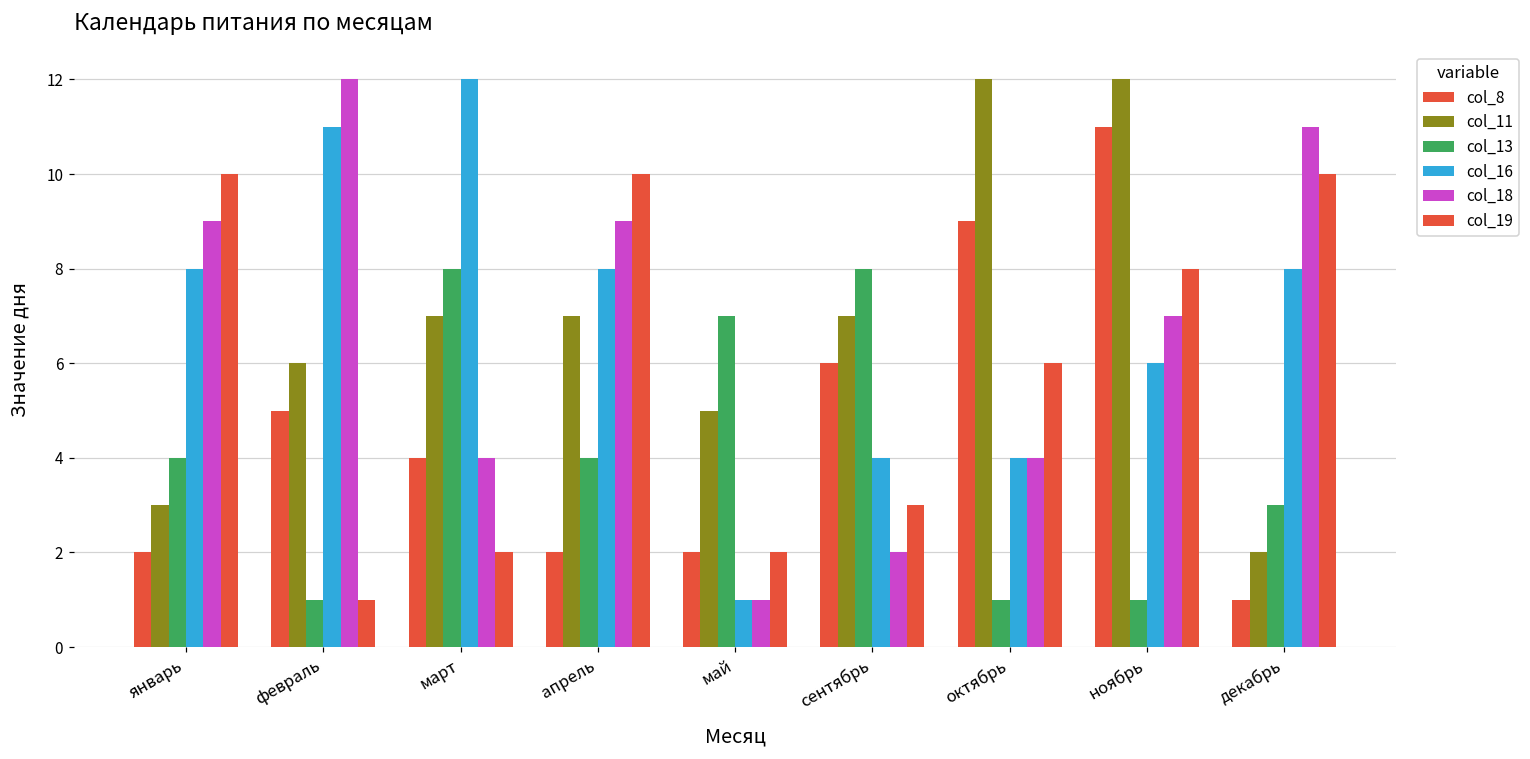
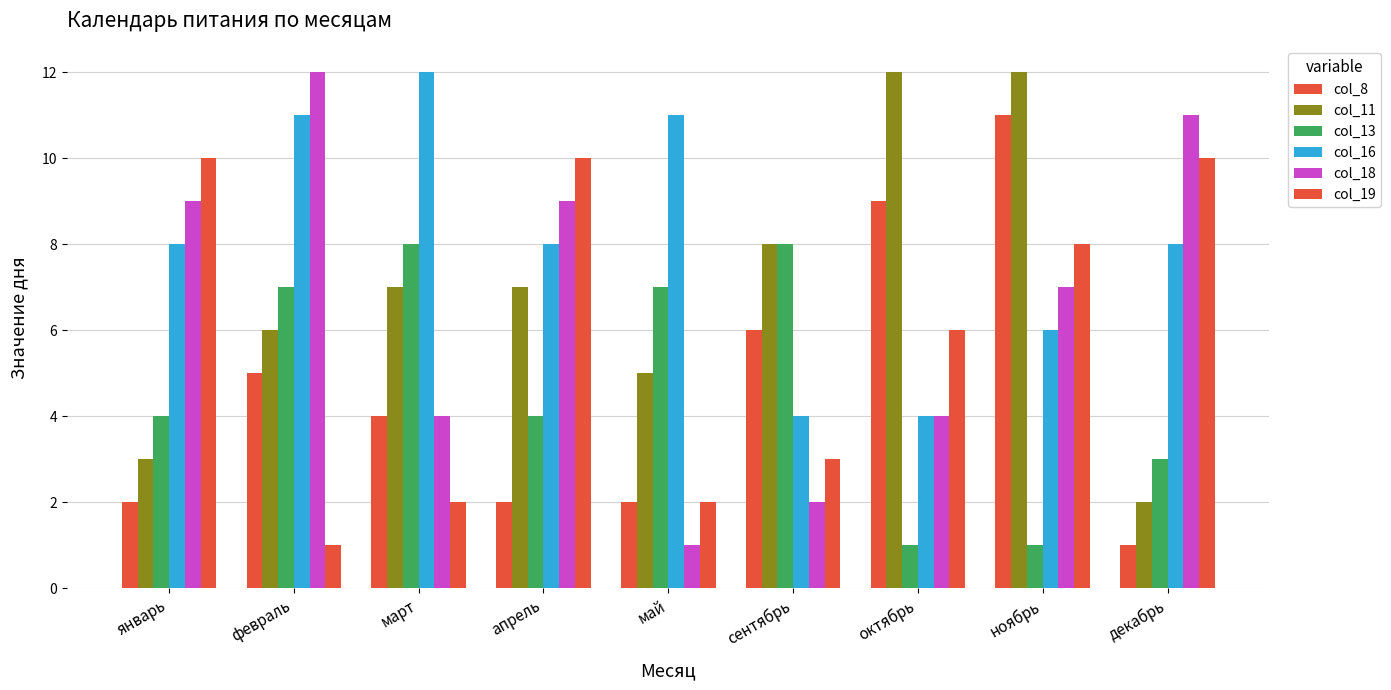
  {
    "col_11": {
      "январь": 3,
      "февраль": 6,
      "март": 7,
      "апрель": 7,
      "май": 5,
-     "сентябрь": 7,
+     "сентябрь": 8,
      "октябрь": 12,
      "ноябрь": 12,
      "декабрь": 2
    },
    "col_13": {
      "январь": 4,
-     "февраль": 1,
+     "февраль": 7,
      "март": 8,
      "апрель": 4,
      "май": 7,
      "сентябрь": 8,
      "октябрь": 1,
      "ноябрь": 1,
      "декабрь": 3
    },
    "col_16": {
      "январь": 8,
      "февраль": 11,
      "март": 12,
      "апрель": 8,
-     "май": 1,
+     "май": 11,
      "сентябрь": 4,
      "октябрь": 4,
      "ноябрь": 6,
      "декабрь": 8
    },
    "col_18": {
      "январь": 9,
      "февраль": 12,
      "март": 4,
      "апрель": 9,
      "май": 1,
      "сентябрь": 2,
      "октябрь": 4,
      "ноябрь": 7,
      "декабрь": 11
    }
  }
